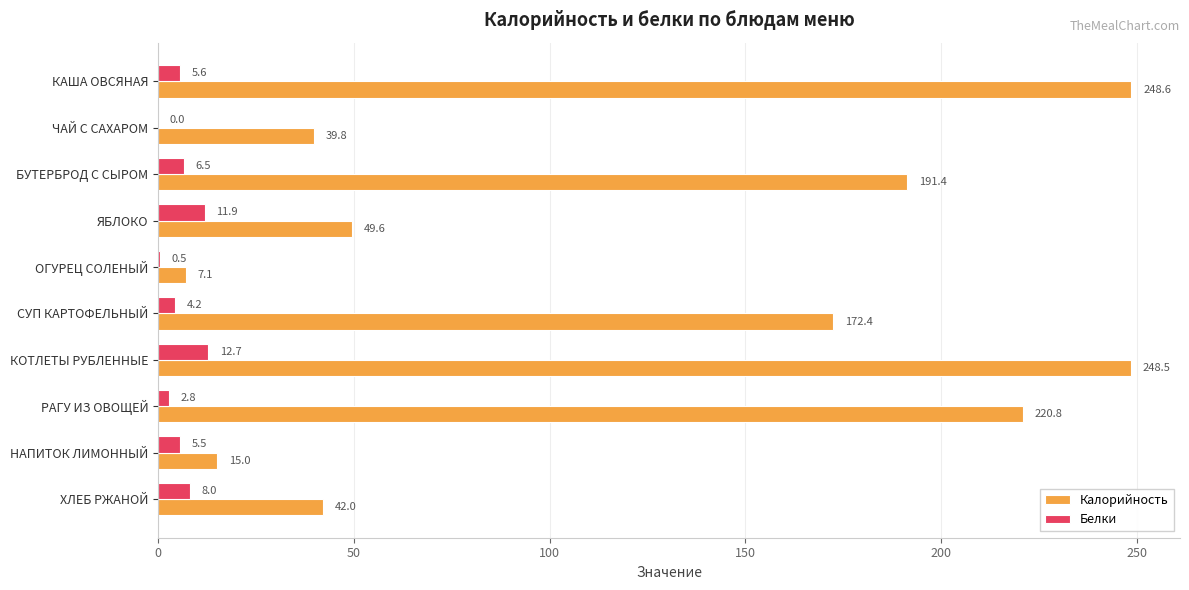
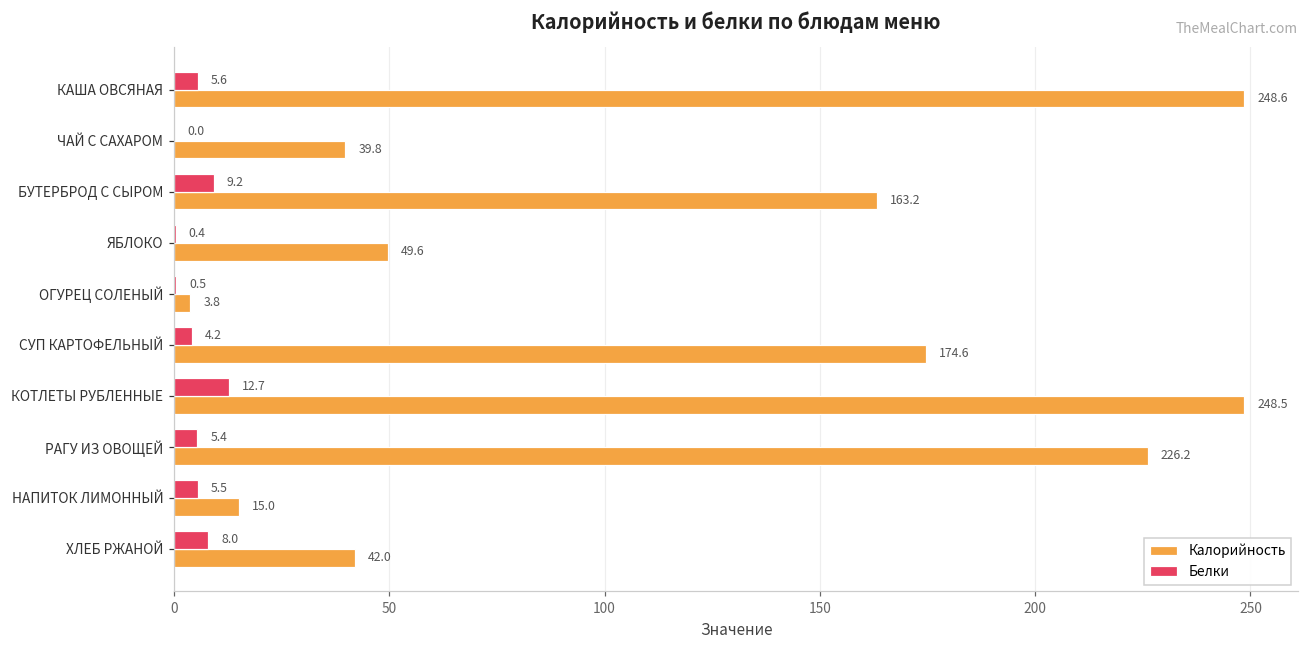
  {
    "Калорийность": {
      "КАША ОВСЯНАЯ": 248.6,
      "ЧАЙ С САХАРОМ": 39.8,
-     "БУТЕРБРОД С СЫРОМ": 191.4,
+     "БУТЕРБРОД С СЫРОМ": 163.2,
      "ЯБЛОКО": 49.6,
-     "ОГУРЕЦ СОЛЕНЫЙ": 7.1,
-     "СУП КАРТОФЕЛЬНЫЙ": 172.4,
+     "ОГУРЕЦ СОЛЕНЫЙ": 3.8,
+     "СУП КАРТОФЕЛЬНЫЙ": 174.6,
      "КОТЛЕТЫ РУБЛЕННЫЕ": 248.5,
-     "РАГУ ИЗ ОВОЩЕЙ": 220.8,
+     "РАГУ ИЗ ОВОЩЕЙ": 226.2,
      "НАПИТОК ЛИМОННЫЙ": 15.0,
      "ХЛЕБ РЖАНОЙ": 42.0
    },
    "Белки": {
      "КАША ОВСЯНАЯ": 5.6,
      "ЧАЙ С САХАРОМ": 0.0,
-     "БУТЕРБРОД С СЫРОМ": 6.5,
-     "ЯБЛОКО": 11.9,
+     "БУТЕРБРОД С СЫРОМ": 9.2,
+     "ЯБЛОКО": 0.4,
      "ОГУРЕЦ СОЛЕНЫЙ": 0.5,
      "СУП КАРТОФЕЛЬНЫЙ": 4.2,
      "КОТЛЕТЫ РУБЛЕННЫЕ": 12.7,
-     "РАГУ ИЗ ОВОЩЕЙ": 2.8,
+     "РАГУ ИЗ ОВОЩЕЙ": 5.4,
      "НАПИТОК ЛИМОННЫЙ": 5.5,
      "ХЛЕБ РЖАНОЙ": 8.0
    }
  }
